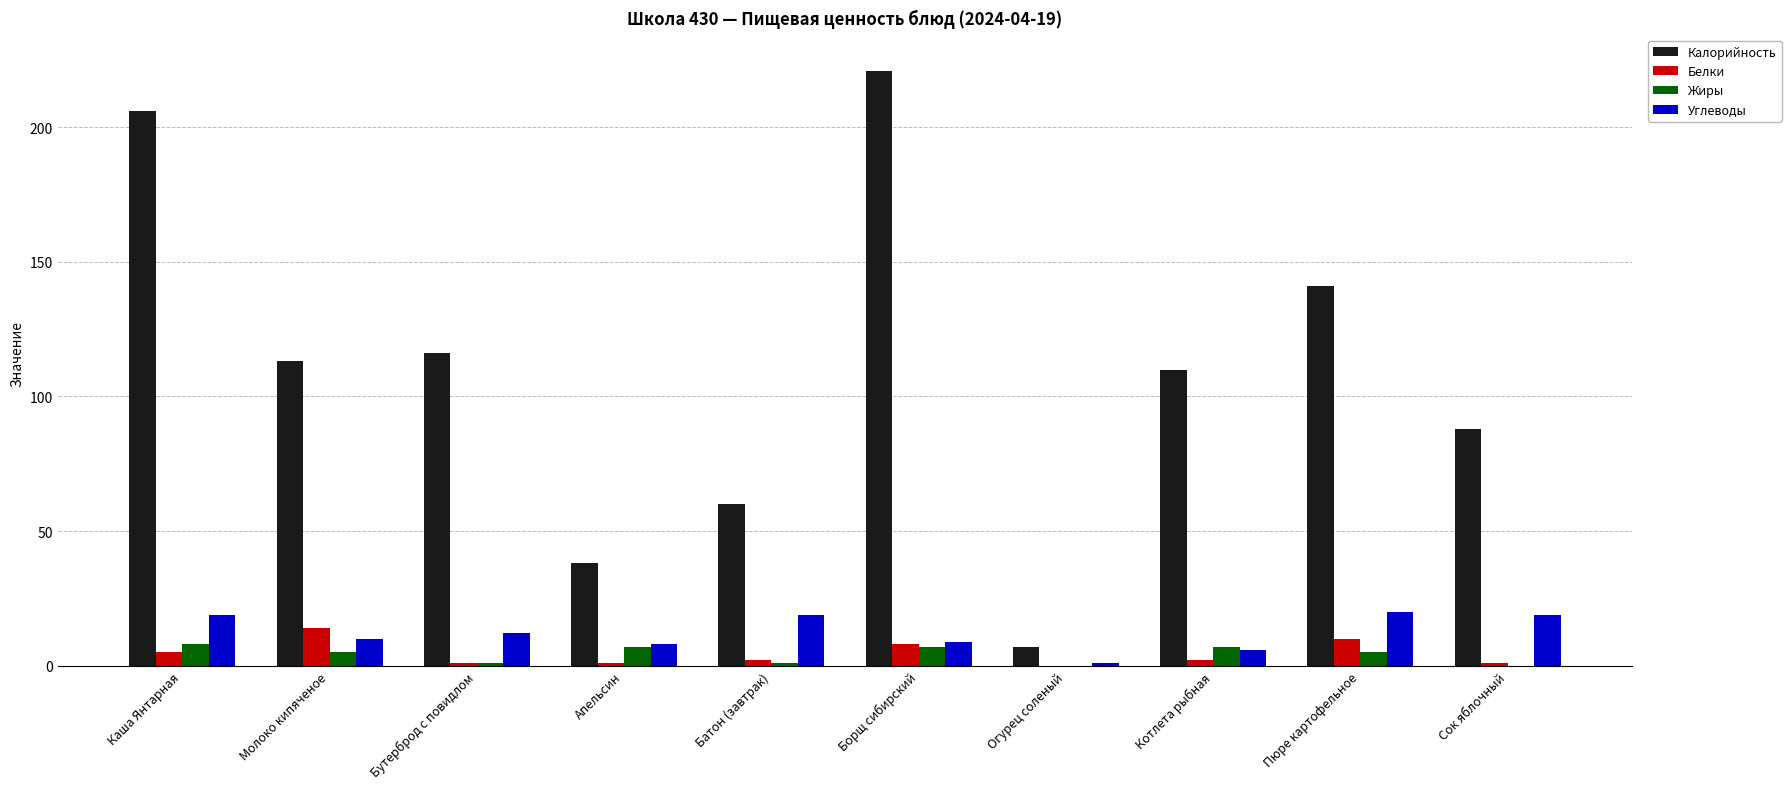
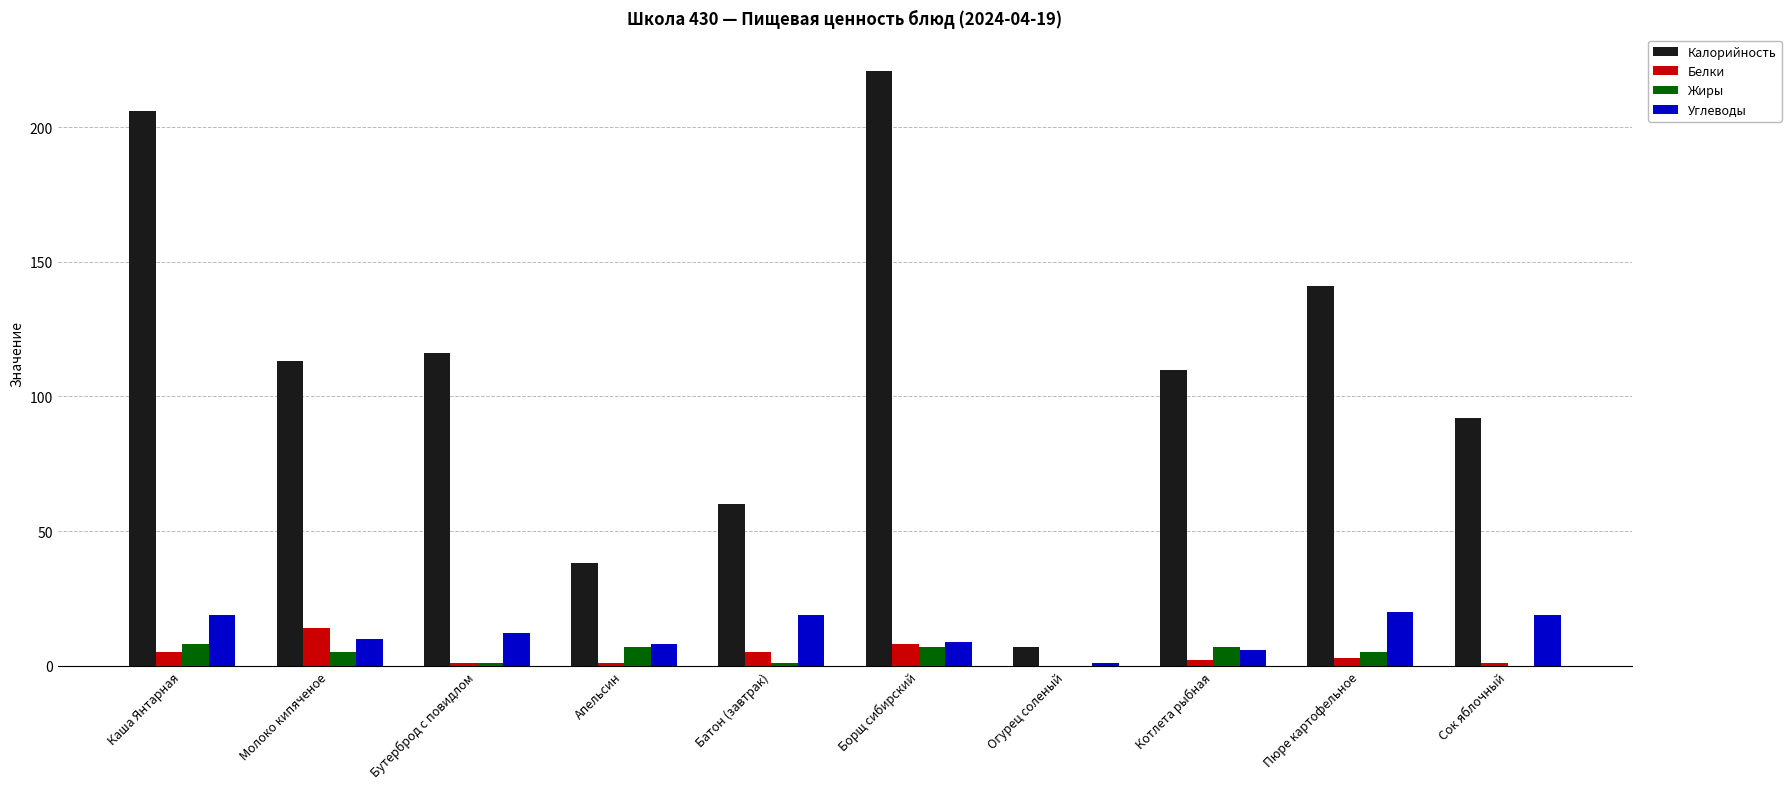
  {
    "Калорийность": {
      "Каша Янтарная": 206,
      "Молоко кипяченое": 113,
      "Бутерброд с повидлом": 116,
      "Апельсин": 38,
      "Батон (завтрак)": 60,
      "Борщ сибирский": 221,
      "Огурец соленый": 7,
      "Котлета рыбная": 110,
      "Пюре картофельное": 141,
-     "Сок яблочный": 88
+     "Сок яблочный": 92
    },
    "Белки": {
      "Каша Янтарная": 5,
      "Молоко кипяченое": 14,
      "Бутерброд с повидлом": 1,
      "Апельсин": 1,
-     "Батон (завтрак)": 2,
+     "Батон (завтрак)": 5,
      "Борщ сибирский": 8,
      "Огурец соленый": 0,
      "Котлета рыбная": 2,
-     "Пюре картофельное": 10,
+     "Пюре картофельное": 3,
      "Сок яблочный": 1
    },
    "Жиры": {
      "Каша Янтарная": 8,
      "Молоко кипяченое": 5,
      "Бутерброд с повидлом": 1,
      "Апельсин": 7,
      "Батон (завтрак)": 1,
      "Борщ сибирский": 7,
      "Огурец соленый": 0,
      "Котлета рыбная": 7,
      "Пюре картофельное": 5,
      "Сок яблочный": 0
    },
    "Углеводы": {
      "Каша Янтарная": 19,
      "Молоко кипяченое": 10,
      "Бутерброд с повидлом": 12,
      "Апельсин": 8,
      "Батон (завтрак)": 19,
      "Борщ сибирский": 9,
      "Огурец соленый": 1,
      "Котлета рыбная": 6,
      "Пюре картофельное": 20,
      "Сок яблочный": 19
    }
  }
